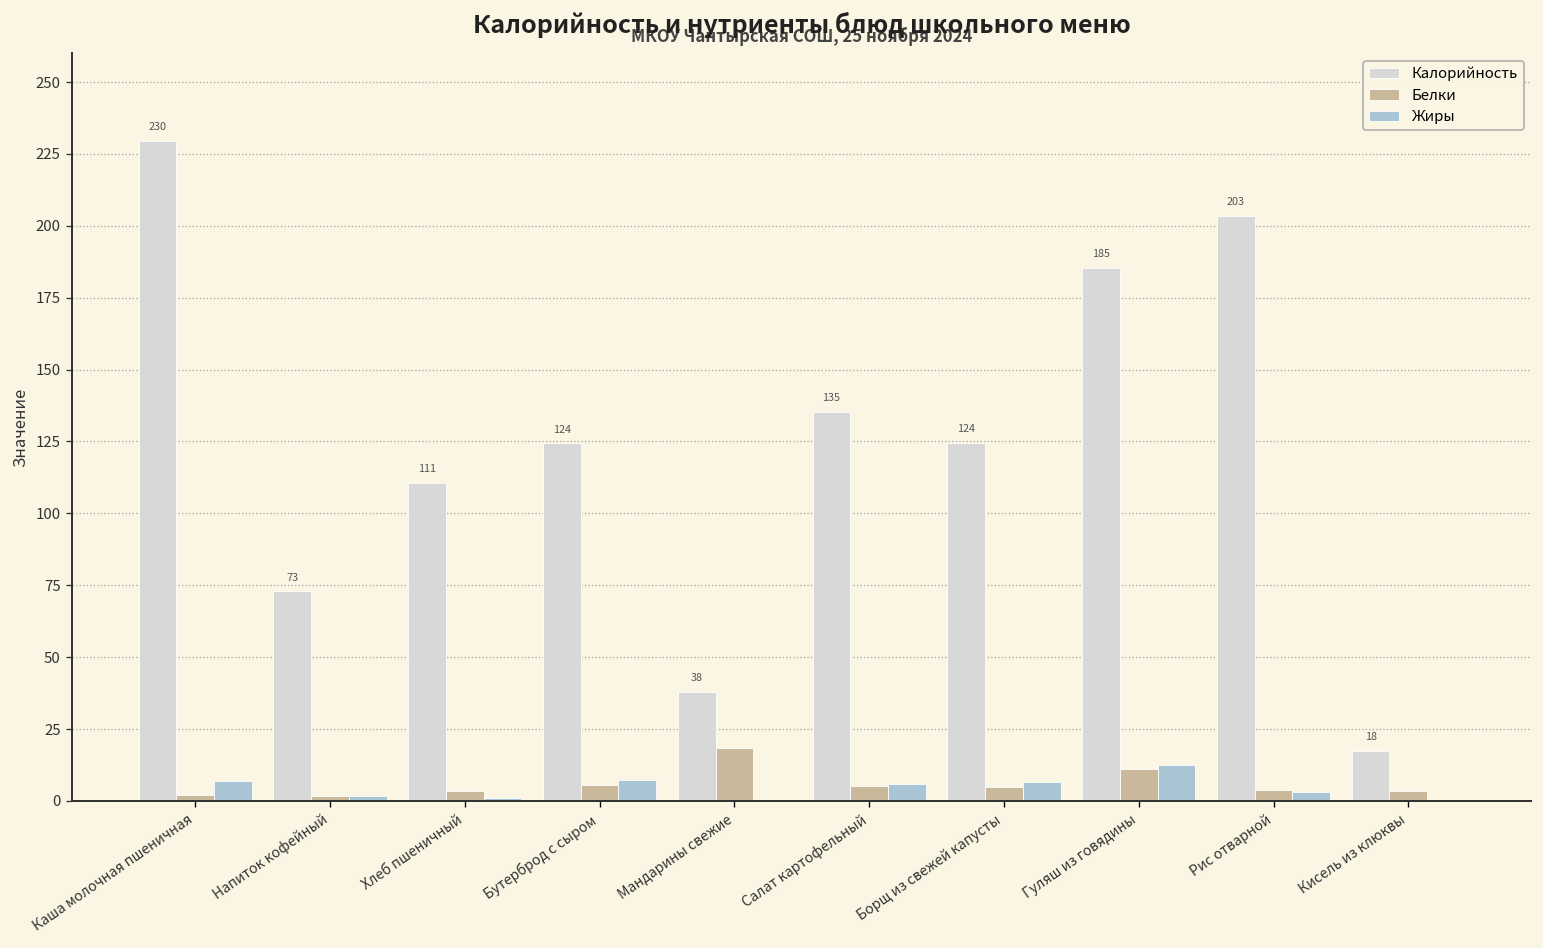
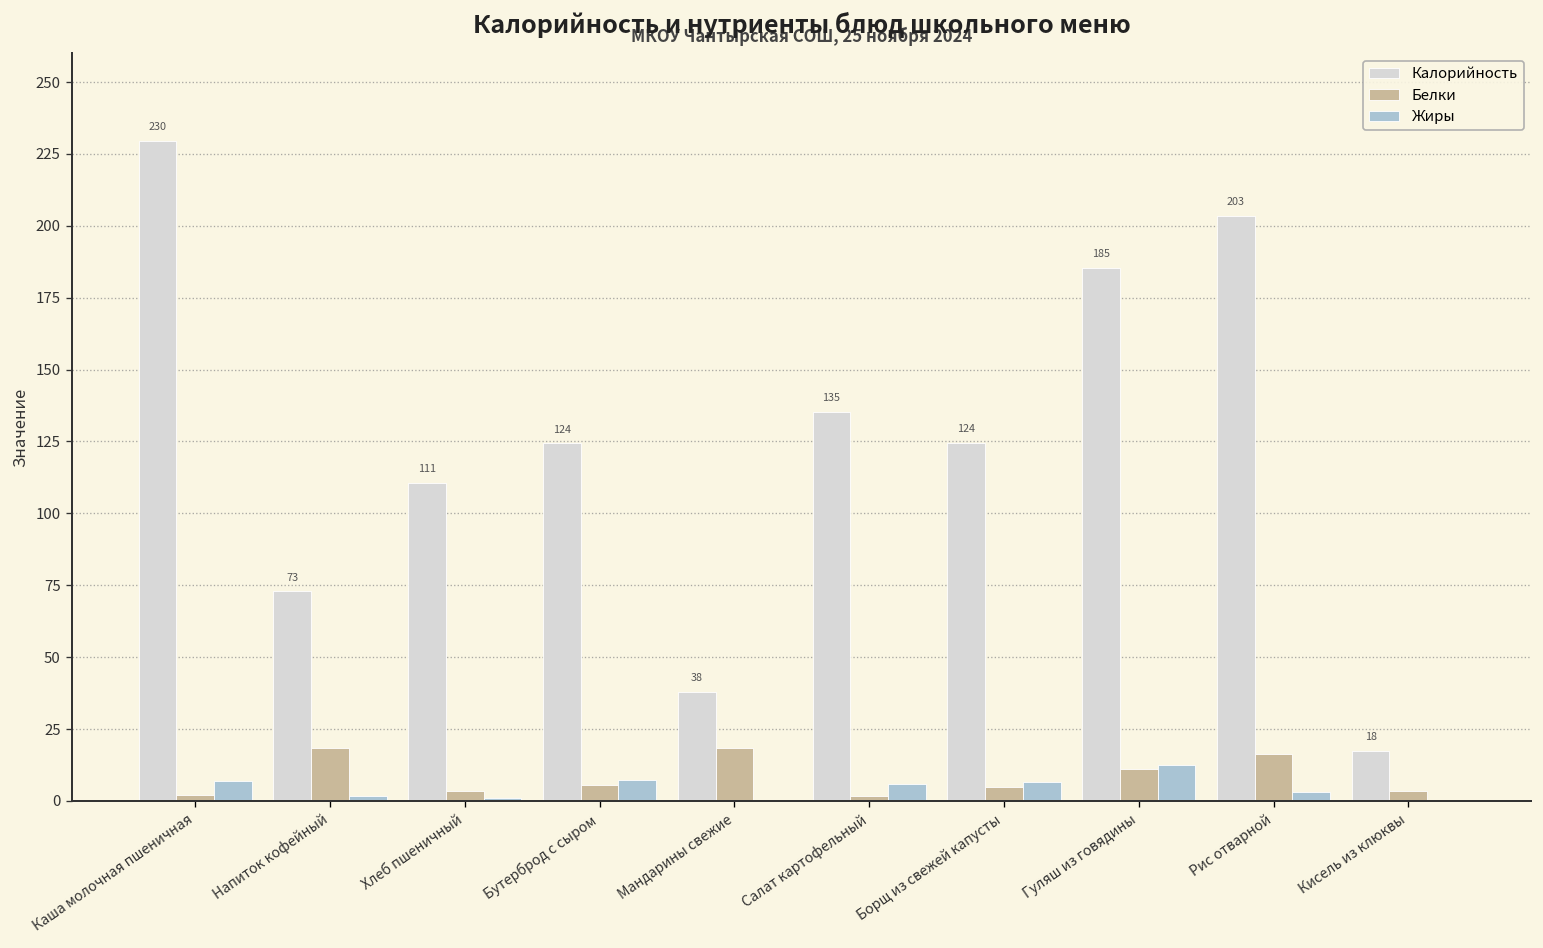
  {
    "Белки": {
      "Каша молочная пшеничная": 2,
-     "Напиток кофейный": 2,
+     "Напиток кофейный": 18,
      "Хлеб пшеничный": 3,
      "Бутерброд с сыром": 6,
      "Мандарины свежие": 18,
-     "Салат картофельный": 5,
+     "Салат картофельный": 2,
      "Борщ из свежей капусты": 5,
      "Гуляш из говядины": 11,
-     "Рис отварной": 4,
+     "Рис отварной": 16,
      "Кисель из клюквы": 4
    }
  }
